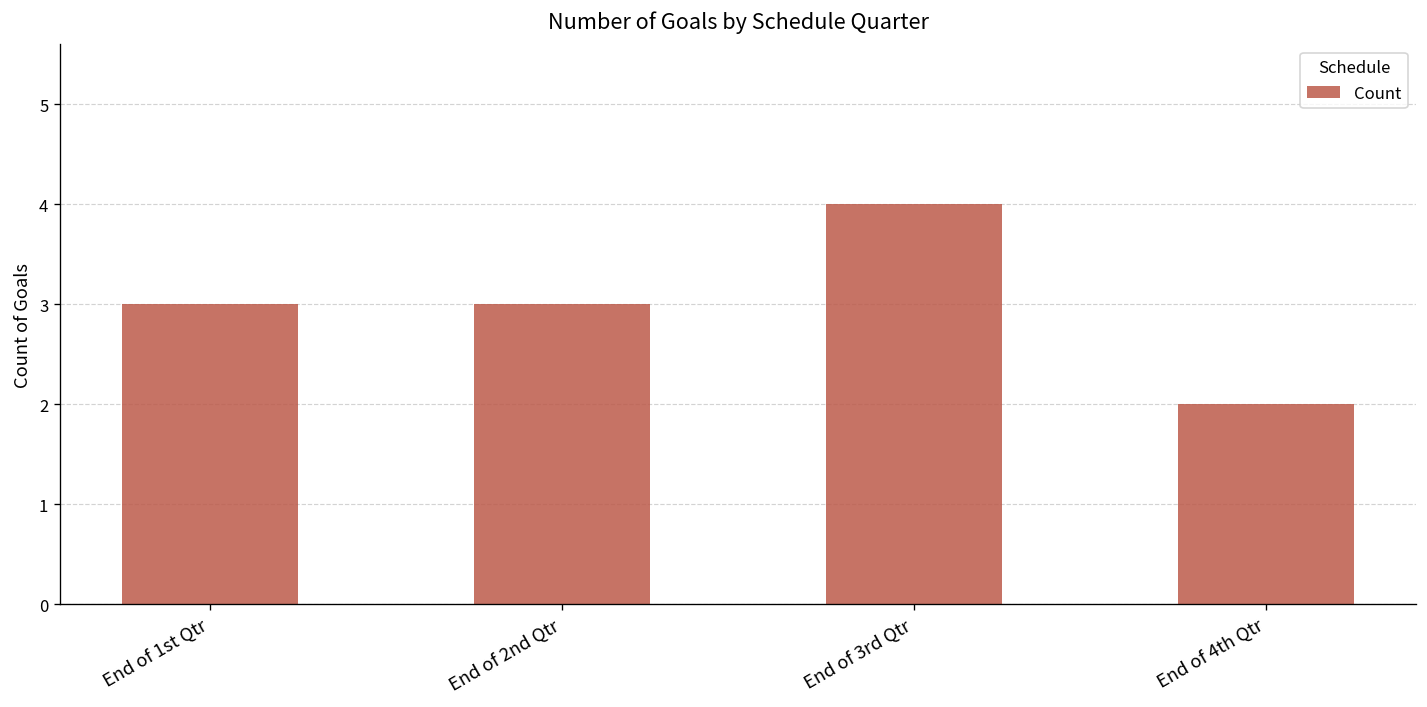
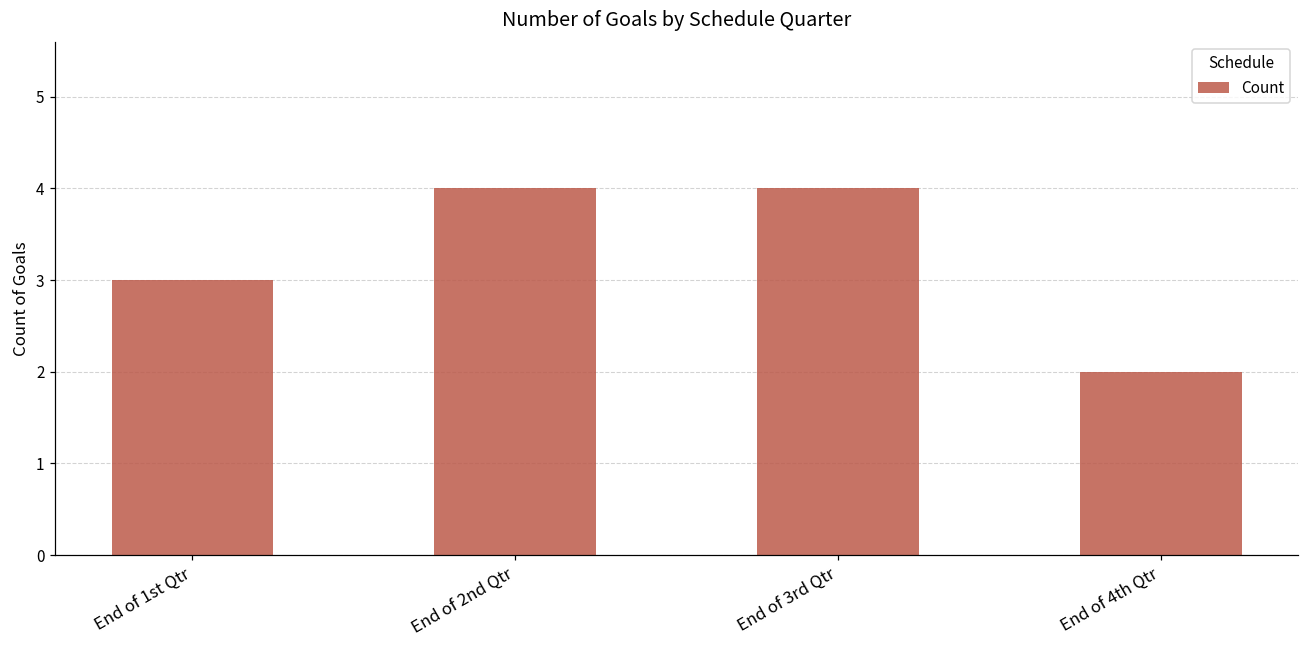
  {
    "End of 1st Qtr": 3,
-   "End of 2nd Qtr": 3,
+   "End of 2nd Qtr": 4,
    "End of 3rd Qtr": 4,
    "End of 4th Qtr": 2
  }
